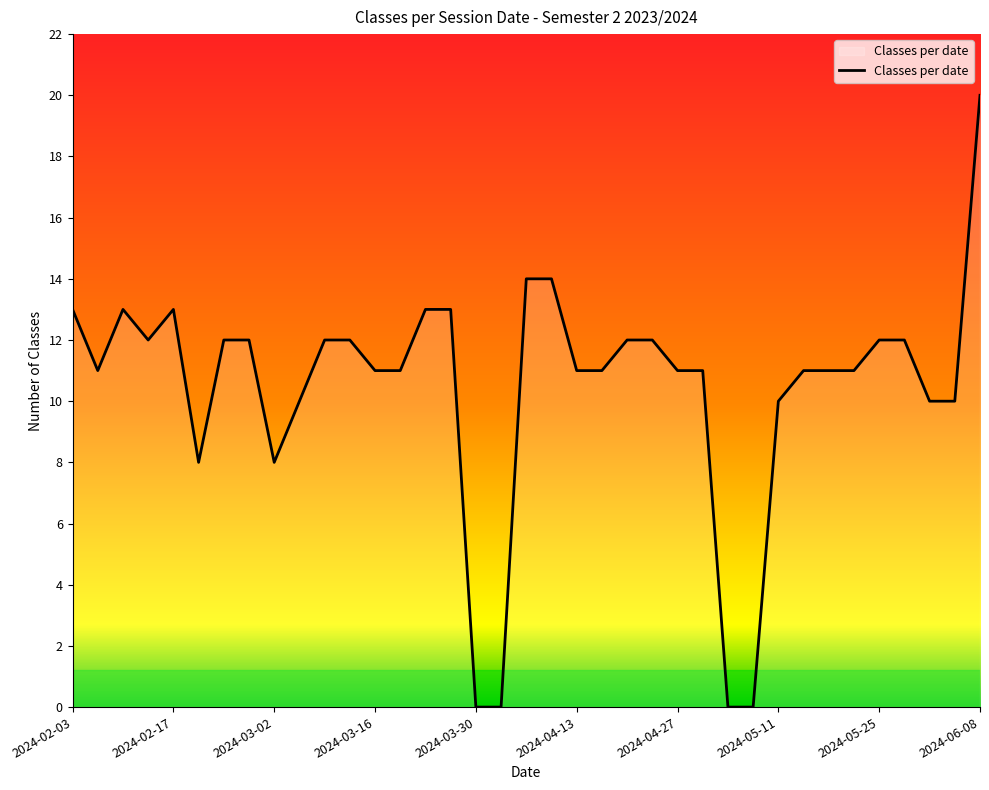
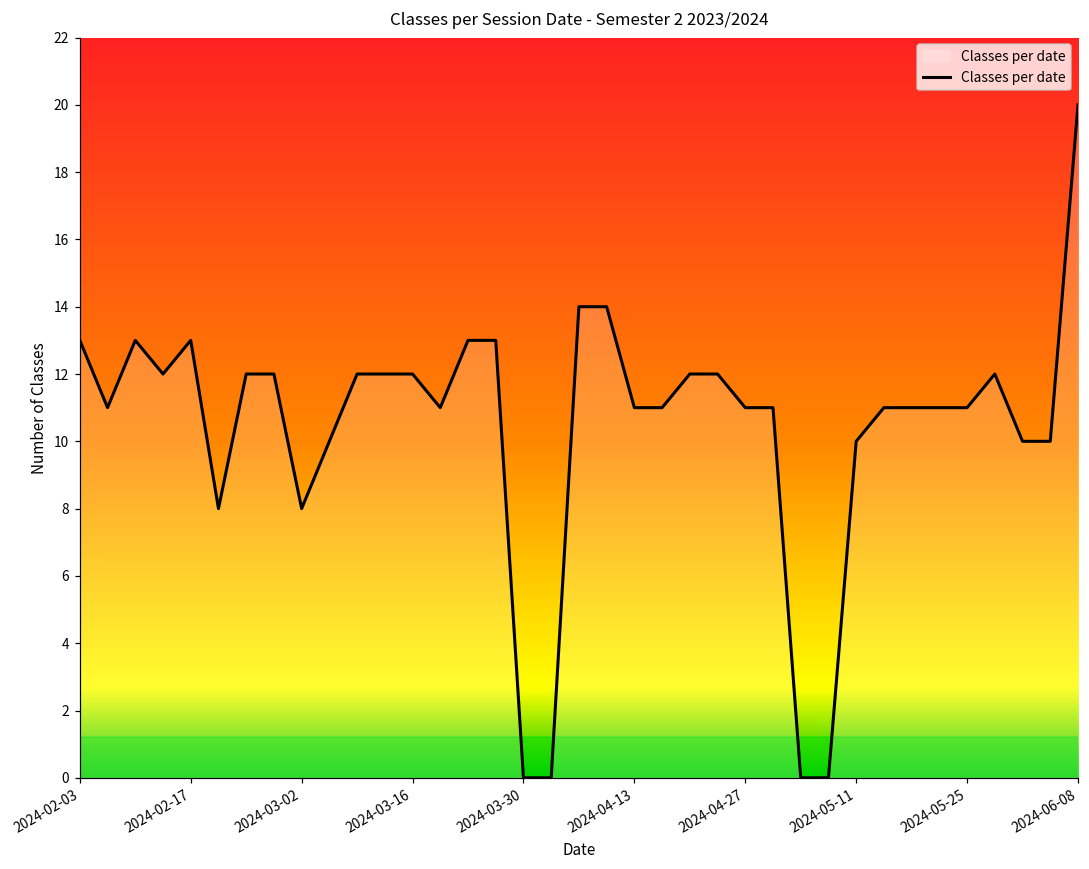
  {
    "2024-02-03": 13,
    "2024-02-17": 13,
    "2024-03-02": 8,
-   "2024-03-16": 11,
+   "2024-03-16": 12,
    "2024-04-13": 11,
    "2024-04-27": 11,
    "2024-05-11": 10,
-   "2024-05-25": 12,
+   "2024-05-25": 11,
    "2024-06-08": 20
  }
